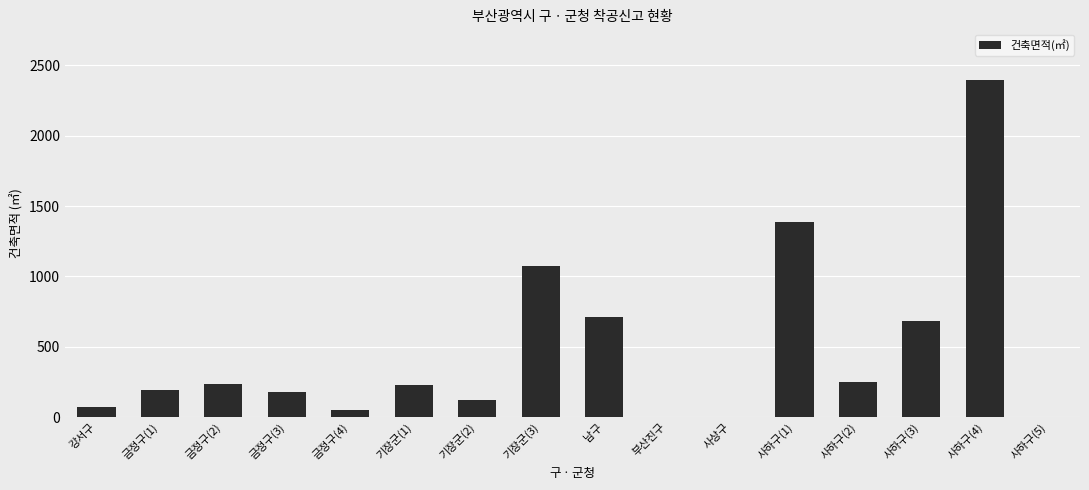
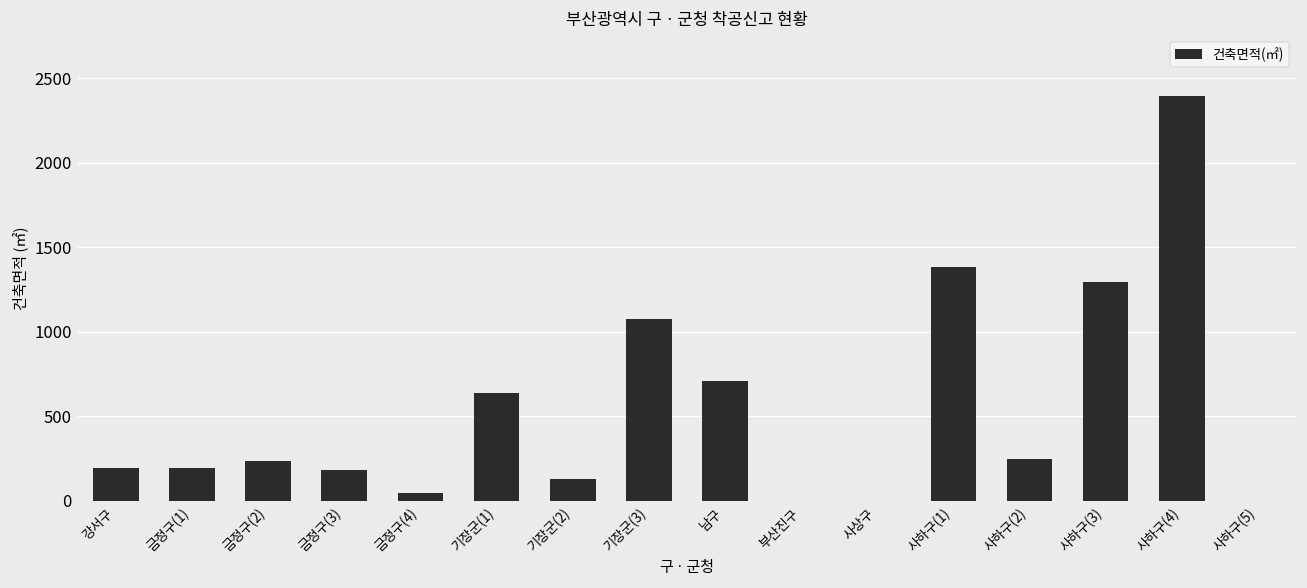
  {
-   "강서구": 70,
+   "강서구": 190,
    "금정구(1)": 190,
    "금정구(2)": 230,
    "금정구(3)": 180,
    "금정구(4)": 50,
-   "기장군(1)": 230,
+   "기장군(1)": 640,
    "기장군(2)": 130,
    "기장군(3)": 1080,
    "남구": 710,
    "부산진구": 0,
    "사상구": 0,
    "사하구(1)": 1380,
    "사하구(2)": 250,
-   "사하구(3)": 680,
+   "사하구(3)": 1290,
    "사하구(4)": 2400,
    "사하구(5)": 0
  }
